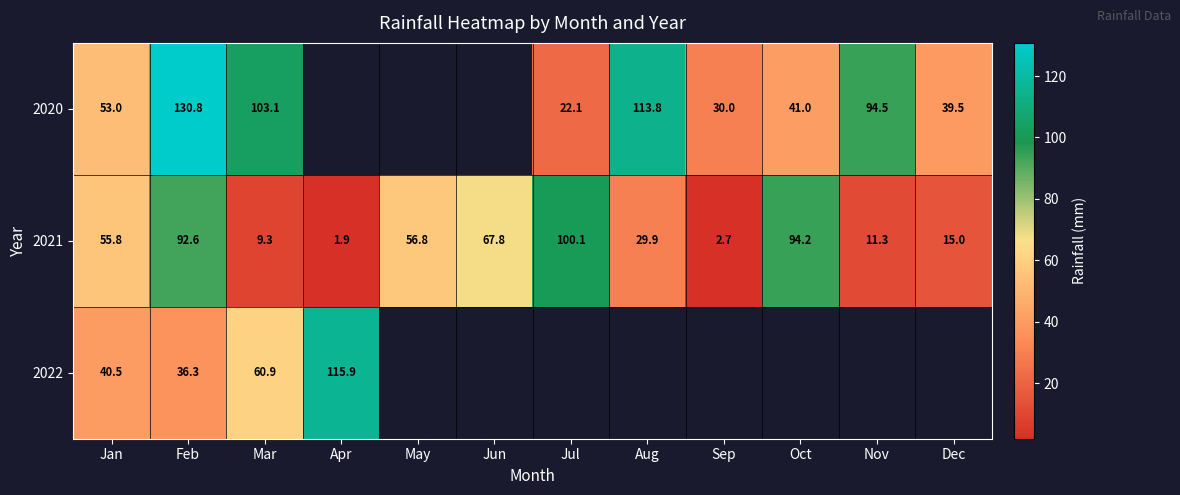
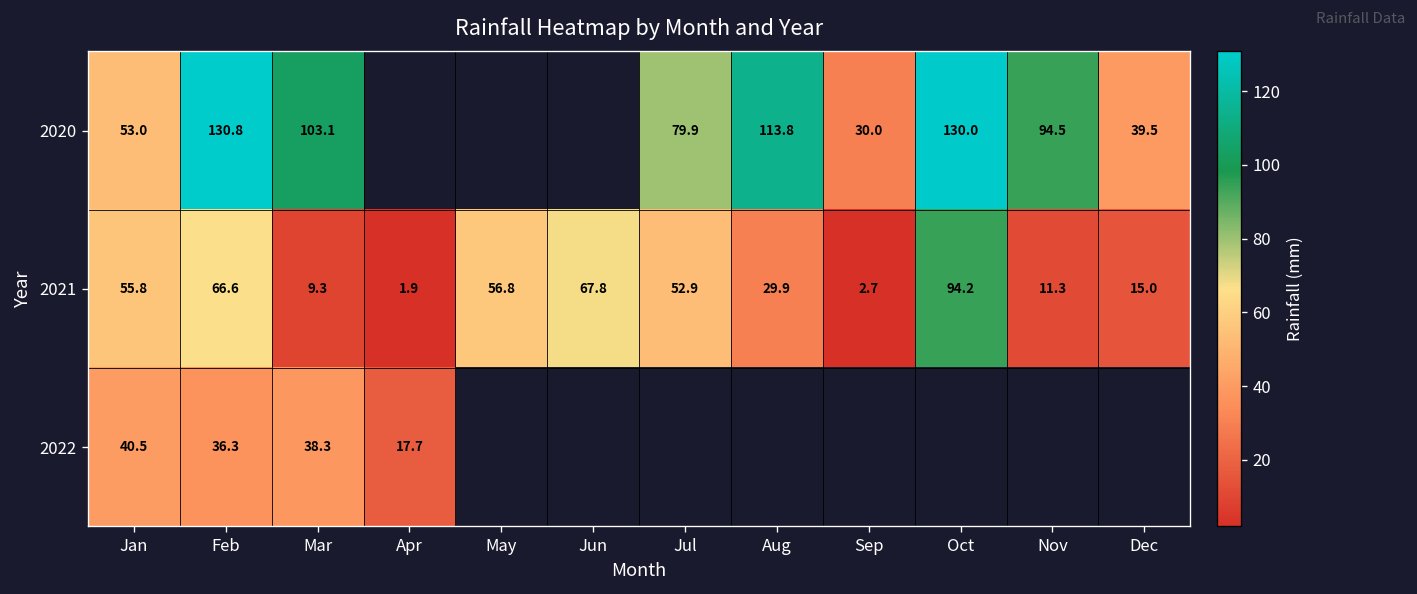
  {
    "2020": {
      "Jan": 53.0,
      "Feb": 130.8,
      "Mar": 103.1,
-     "Jul": 22.1,
+     "Jul": 79.9,
      "Aug": 113.8,
      "Sep": 30.0,
-     "Oct": 41.0,
+     "Oct": 130.0,
      "Nov": 94.5,
      "Dec": 39.5
    },
    "2021": {
      "Jan": 55.8,
-     "Feb": 92.6,
+     "Feb": 66.6,
      "Mar": 9.3,
      "Apr": 1.9,
      "May": 56.8,
      "Jun": 67.8,
-     "Jul": 100.1,
+     "Jul": 52.9,
      "Aug": 29.9,
      "Sep": 2.7,
      "Oct": 94.2,
      "Nov": 11.3,
      "Dec": 15.0
    },
    "2022": {
      "Jan": 40.5,
      "Feb": 36.3,
-     "Mar": 60.9,
-     "Apr": 115.9
+     "Mar": 38.3,
+     "Apr": 17.7
    }
  }
